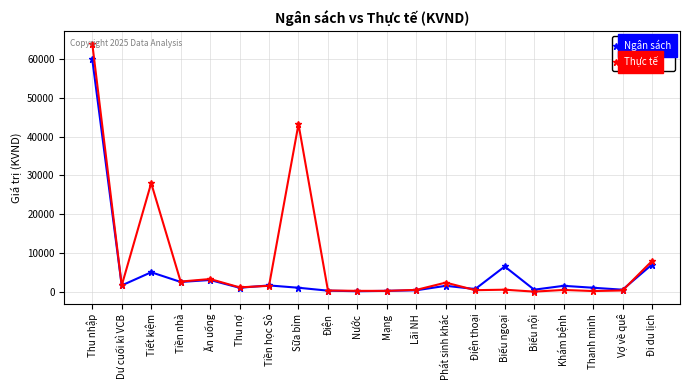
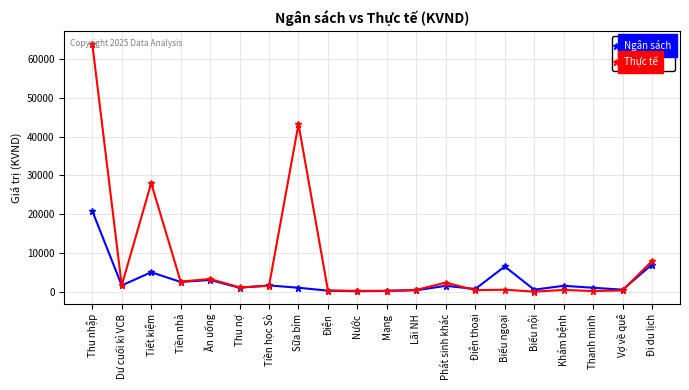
  {
    "Ngân sách": {
-     "Thu nhập": 60000,
+     "Thu nhập": 21000,
      "Tiết kiệm": 5000,
      "Sữa bỉm": 1000,
      "Phát sinh khác": 2000,
      "Biếu ngoại": 6000,
      "Khám bệnh": 2000,
      "Thanh minh": 1000,
      "Đi du lịch": 7000
    },
    "Thực tế": {
      "Tiết kiệm": 28000,
      "Sữa bỉm": 43000,
      "Phát sinh khác": 2000,
      "Biếu ngoại": 1000,
      "Khám bệnh": 0,
      "Thanh minh": 0,
      "Đi du lịch": 8000
    }
  }
